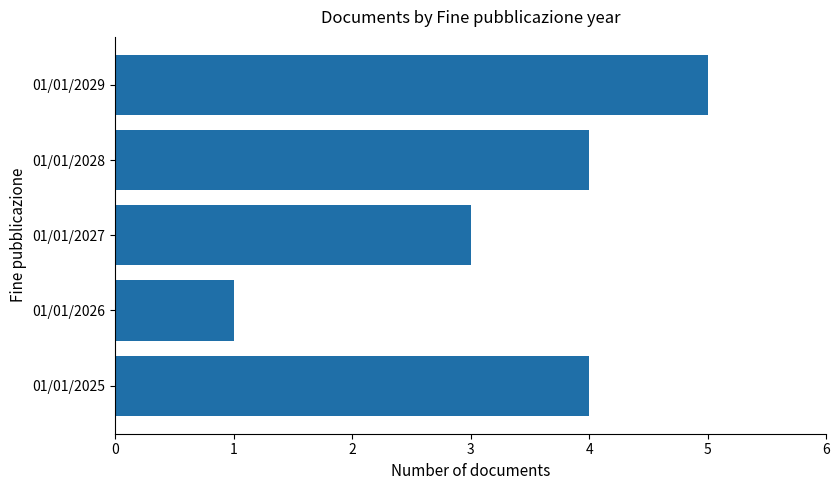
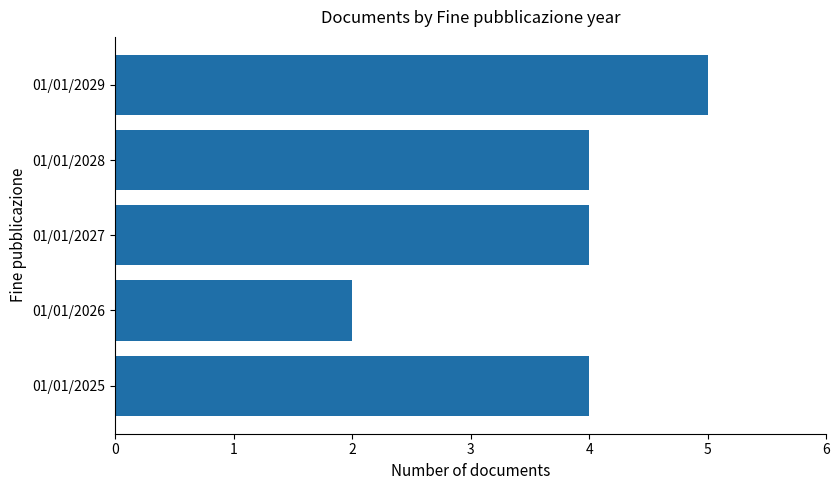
  {
    "01/01/2029": 5,
    "01/01/2028": 4,
-   "01/01/2027": 3,
-   "01/01/2026": 1,
+   "01/01/2027": 4,
+   "01/01/2026": 2,
    "01/01/2025": 4
  }
